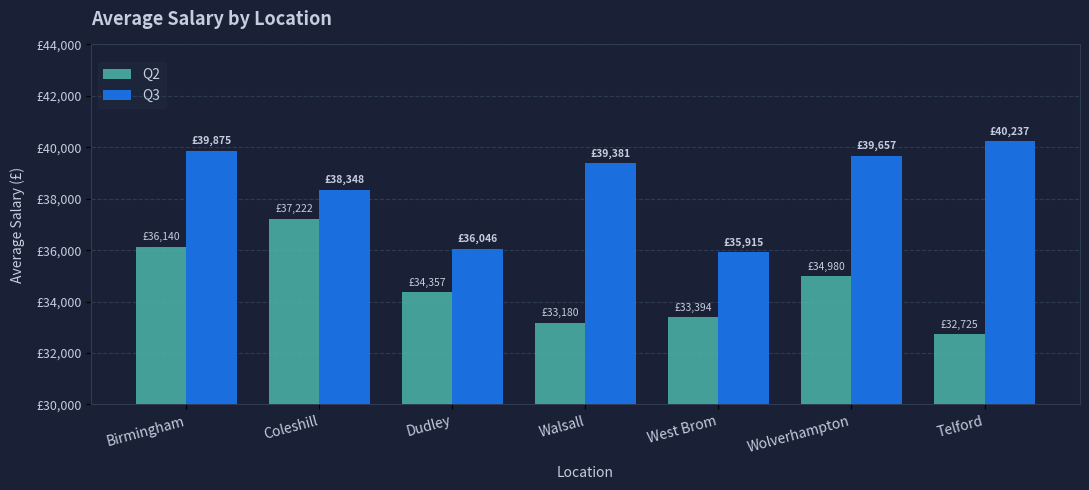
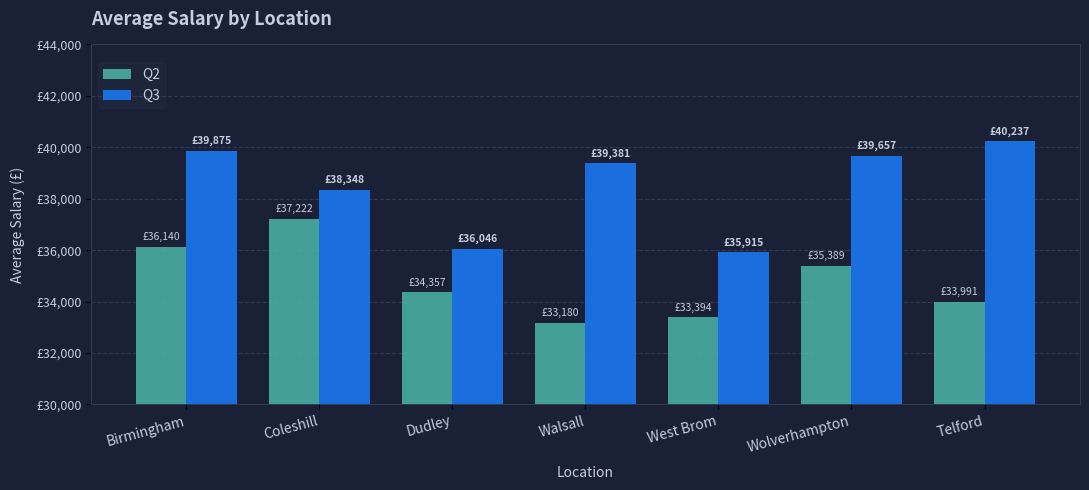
  {
    "Q2": {
      "Birmingham": "£36,140",
      "Coleshill": "£37,222",
      "Walsall": "£33,180",
      "West Brom": "£33,394",
-     "Wolverhampton": "£34,980",
-     "Telford": "£32,725"
+     "Wolverhampton": "£35,389",
+     "Telford": "£33,991"
    },
    "Q3": {
      "Dudley": "£36,046",
      "West Brom": "£35,915"
    }
  }
